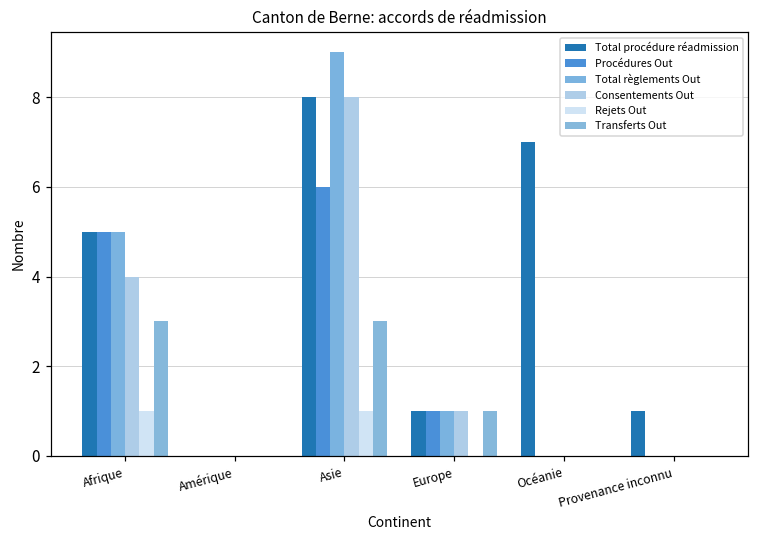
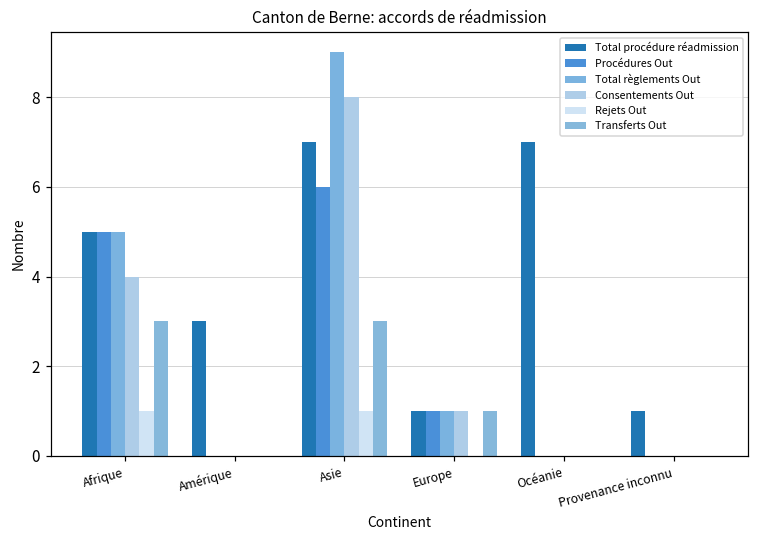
  {
    "Total procédure réadmission": {
      "Afrique": 5,
-     "Amérique": 0,
-     "Asie": 8,
+     "Amérique": 3,
+     "Asie": 7,
      "Europe": 1,
      "Océanie": 7,
      "Provenance inconnu": 1
    }
  }
